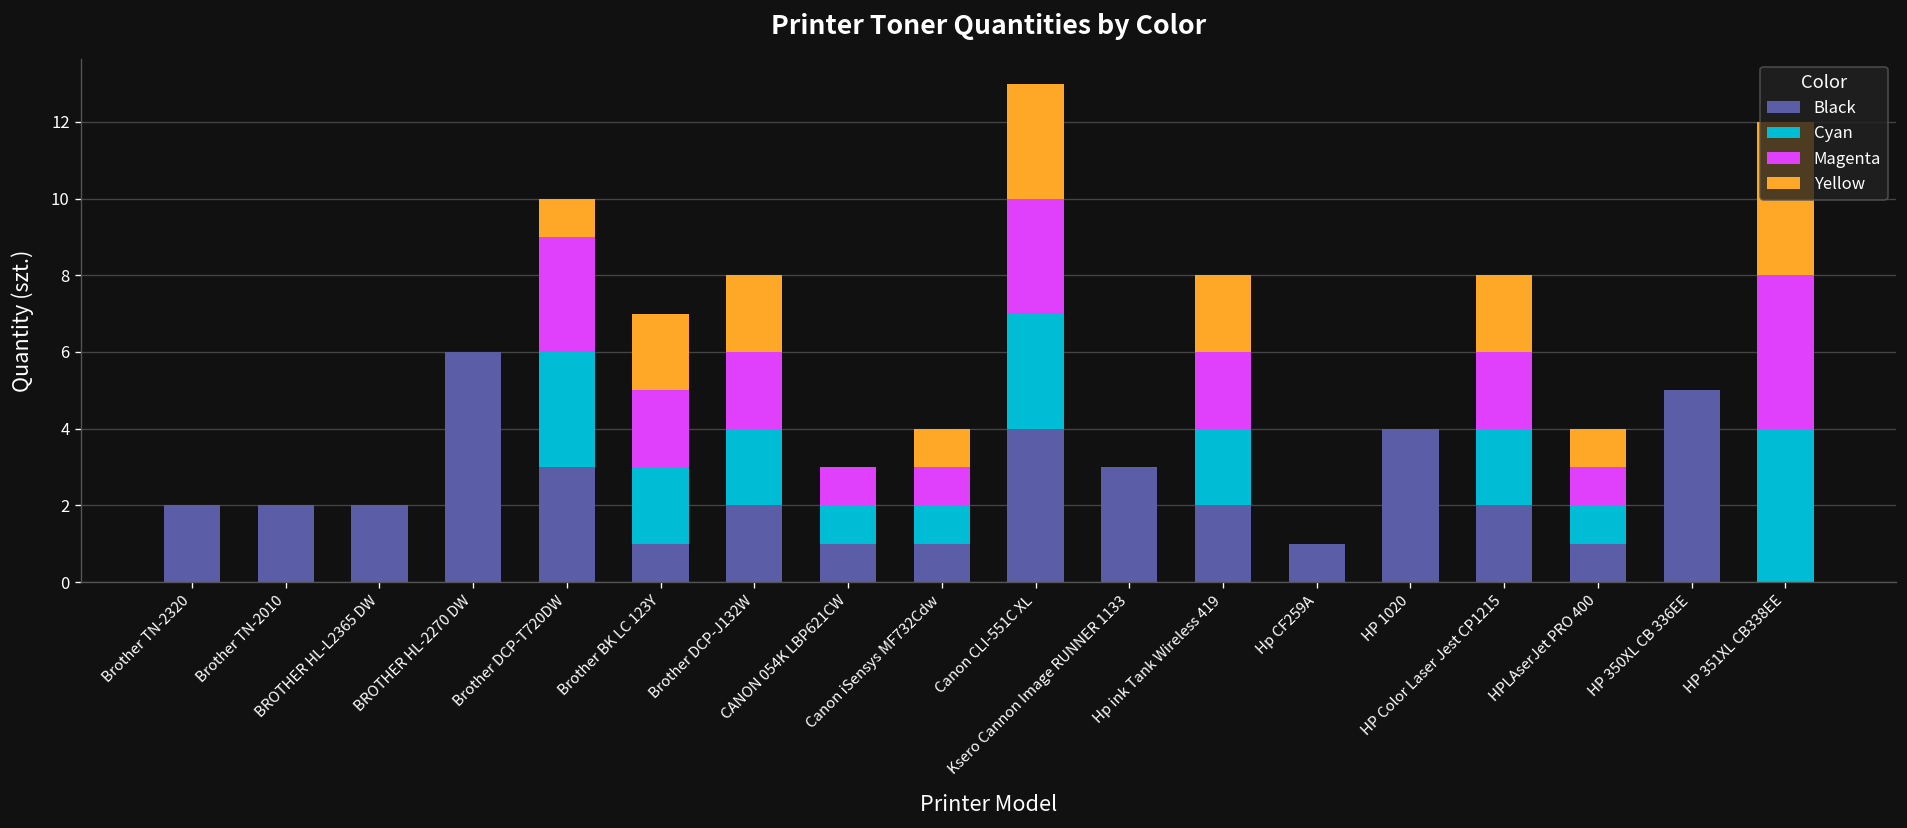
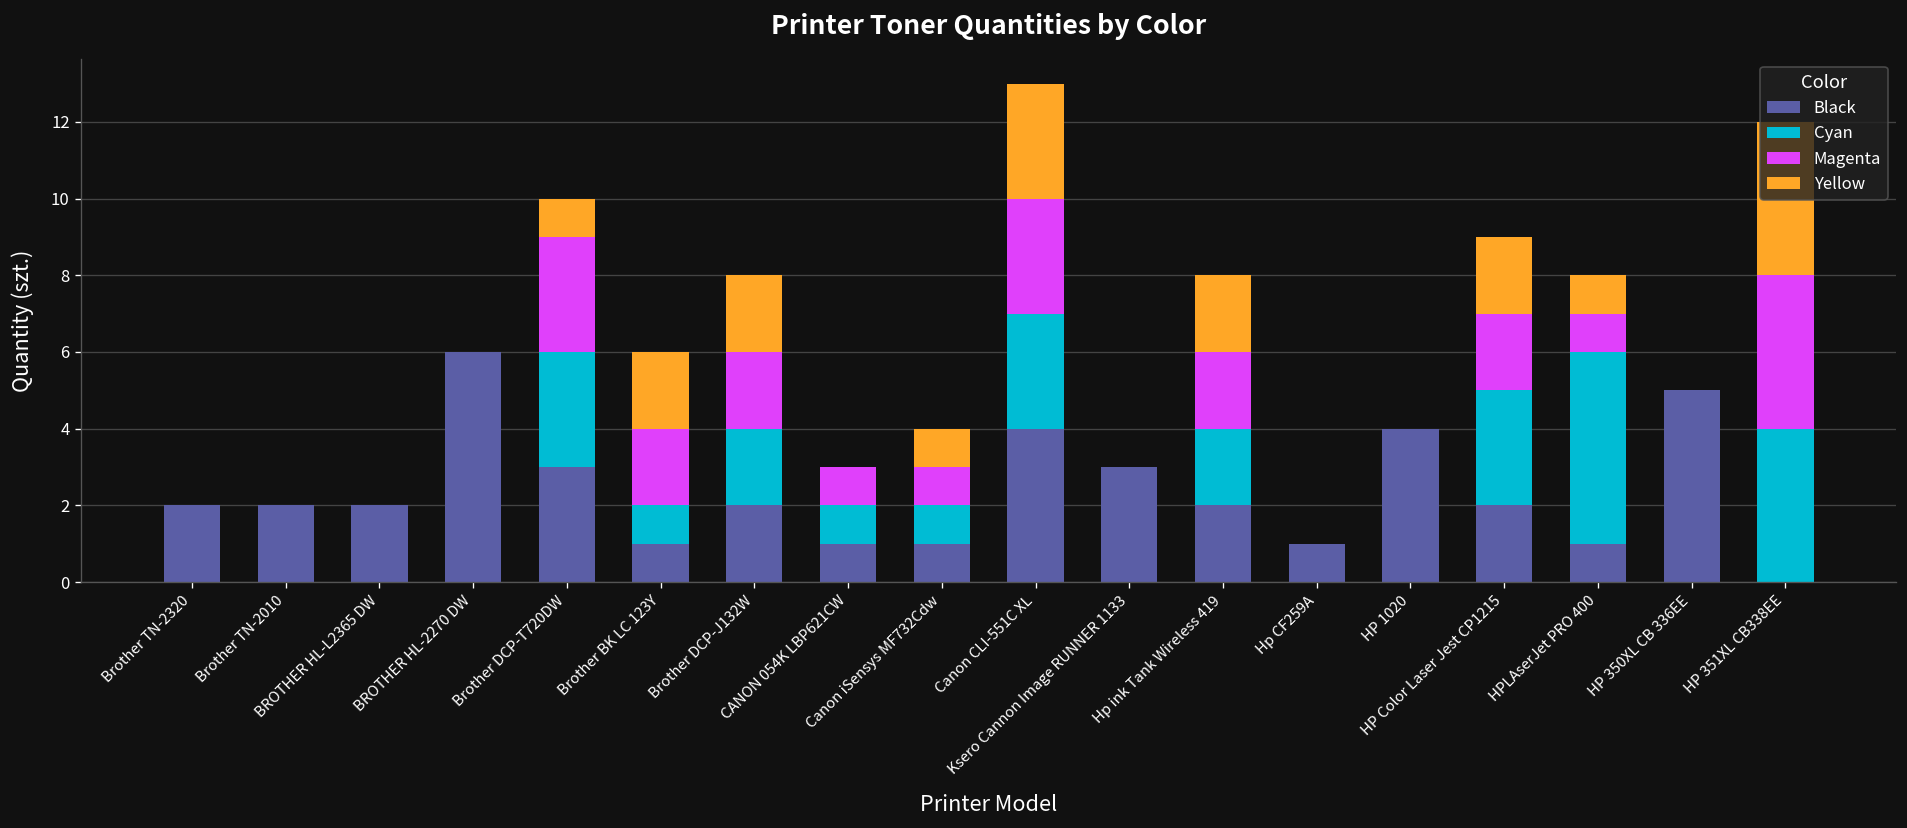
  {
    "Black": {
      "Brother TN-2320": 2,
      "Brother TN-2010": 2,
      "BROTHER HL-L2365 DW": 2,
      "BROTHER HL-2270 DW": 6,
      "Brother DCP-T720DW": 3,
      "Brother BK LC 123Y": 1,
      "Brother DCP-J132W": 2,
      "CANON 054K LBP621CW": 1,
      "Canon iSensys MF732Cdw": 1,
      "Canon CLI-551C XL": 4,
      "Ksero Cannon Image RUNNER 1133": 3,
      "Hp ink Tank Wireless 419": 2,
      "Hp CF259A": 1,
      "HP 1020": 4,
      "HP Color Laser Jest CP1215": 2,
      "HPLAserJet PRO 400": 1,
      "HP 350XL CB 336EE": 5,
      "HP 351XL CB338EE": 0
    },
    "Cyan": {
      "Brother TN-2320": 0,
      "Brother TN-2010": 0,
      "BROTHER HL-L2365 DW": 0,
      "BROTHER HL-2270 DW": 0,
      "Brother DCP-T720DW": 3,
-     "Brother BK LC 123Y": 2,
+     "Brother BK LC 123Y": 1,
      "Brother DCP-J132W": 2,
      "CANON 054K LBP621CW": 1,
      "Canon iSensys MF732Cdw": 1,
      "Canon CLI-551C XL": 3,
      "Ksero Cannon Image RUNNER 1133": 0,
      "Hp ink Tank Wireless 419": 2,
      "Hp CF259A": 0,
      "HP 1020": 0,
-     "HP Color Laser Jest CP1215": 2,
-     "HPLAserJet PRO 400": 1,
+     "HP Color Laser Jest CP1215": 3,
+     "HPLAserJet PRO 400": 5,
      "HP 350XL CB 336EE": 0,
      "HP 351XL CB338EE": 4
    },
    "Magenta": {
      "Brother TN-2320": 0,
      "Brother TN-2010": 0,
      "BROTHER HL-L2365 DW": 0,
      "BROTHER HL-2270 DW": 0,
      "Brother DCP-T720DW": 3,
      "Brother BK LC 123Y": 2,
      "Brother DCP-J132W": 2,
      "CANON 054K LBP621CW": 1,
      "Canon iSensys MF732Cdw": 1,
      "Canon CLI-551C XL": 3,
      "Ksero Cannon Image RUNNER 1133": 0,
      "Hp ink Tank Wireless 419": 2,
      "Hp CF259A": 0,
      "HP 1020": 0,
      "HP Color Laser Jest CP1215": 2,
      "HPLAserJet PRO 400": 1,
      "HP 350XL CB 336EE": 0,
      "HP 351XL CB338EE": 4
    },
    "Yellow": {
      "Brother TN-2320": 0,
      "Brother TN-2010": 0,
      "BROTHER HL-L2365 DW": 0,
      "BROTHER HL-2270 DW": 0,
      "Brother DCP-T720DW": 1,
      "Brother BK LC 123Y": 2,
      "Brother DCP-J132W": 2,
      "CANON 054K LBP621CW": 0,
      "Canon iSensys MF732Cdw": 1,
      "Canon CLI-551C XL": 3,
      "Ksero Cannon Image RUNNER 1133": 0,
      "Hp ink Tank Wireless 419": 2,
      "Hp CF259A": 0,
      "HP 1020": 0,
      "HP Color Laser Jest CP1215": 2,
      "HPLAserJet PRO 400": 1,
      "HP 350XL CB 336EE": 0
    }
  }
